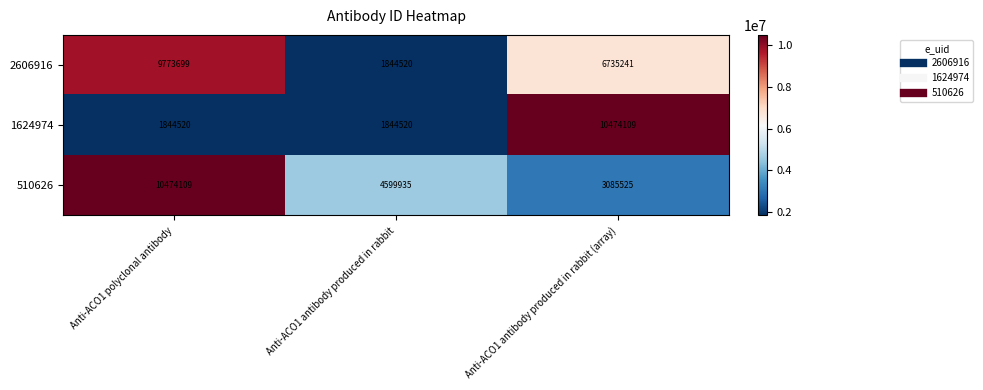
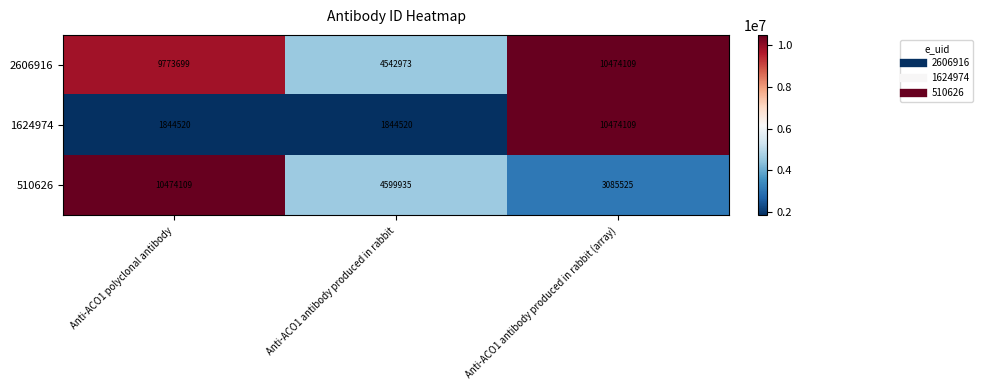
  {
    "2606916": {
      "Anti-ACO1 polyclonal antibody": 9773699,
-     "Anti-ACO1 antibody produced in rabbit": 1844520,
-     "Anti-ACO1 antibody produced in rabbit (array)": 6735241
+     "Anti-ACO1 antibody produced in rabbit": 4542973,
+     "Anti-ACO1 antibody produced in rabbit (array)": 10474109
    },
    "1624974": {
      "Anti-ACO1 polyclonal antibody": 1844520,
      "Anti-ACO1 antibody produced in rabbit": 1844520,
      "Anti-ACO1 antibody produced in rabbit (array)": 10474109
    },
    "510626": {
      "Anti-ACO1 polyclonal antibody": 10474109,
      "Anti-ACO1 antibody produced in rabbit": 4599935,
      "Anti-ACO1 antibody produced in rabbit (array)": 3085525
    }
  }
